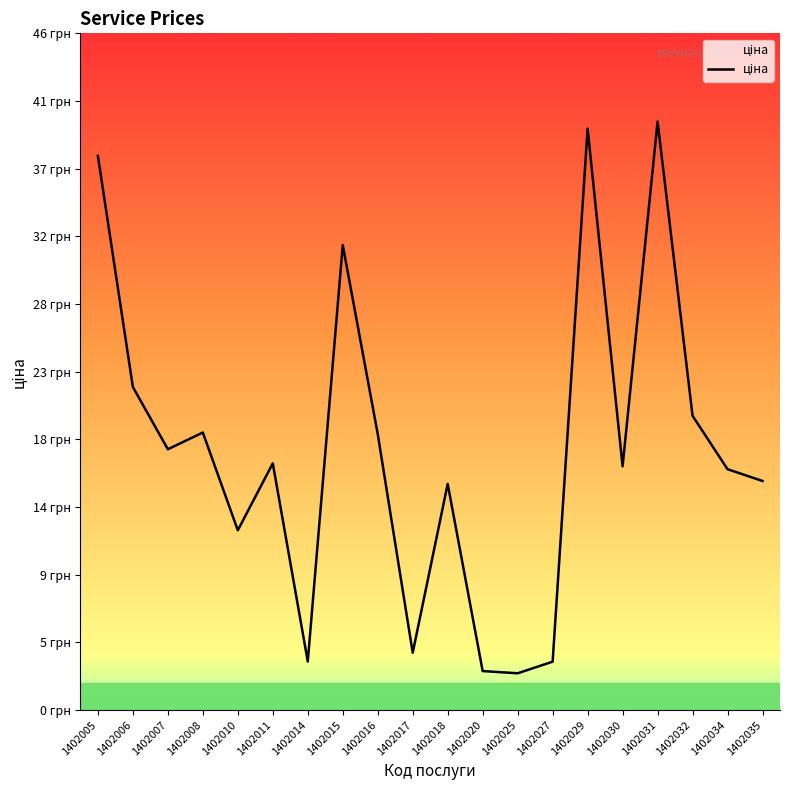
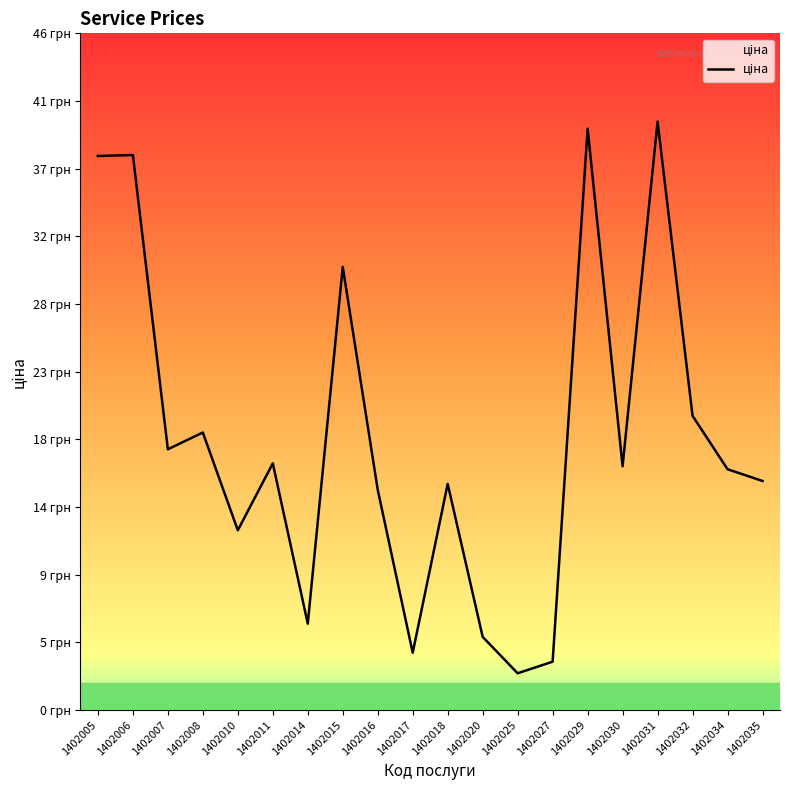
  {
    "1402005": "37.7 грн",
-   "1402006": "22.0 грн",
+   "1402006": "37.8 грн",
    "1402007": "17.8 грн",
    "1402008": "18.9 грн",
    "1402010": "12.2 грн",
    "1402011": "16.8 грн",
-   "1402014": "3.3 грн",
-   "1402015": "31.7 грн",
-   "1402016": "18.8 грн",
+   "1402014": "5.9 грн",
+   "1402015": "30.2 грн",
+   "1402016": "15.0 грн",
    "1402017": "3.9 грн",
    "1402018": "15.4 грн",
-   "1402020": "2.7 грн",
+   "1402020": "5.0 грн",
    "1402025": "2.5 грн",
    "1402027": "3.3 грн",
    "1402029": "39.6 грн",
    "1402030": "16.6 грн",
    "1402031": "40.1 грн",
    "1402032": "20.0 грн",
    "1402034": "16.4 грн",
    "1402035": "15.6 грн"
  }
